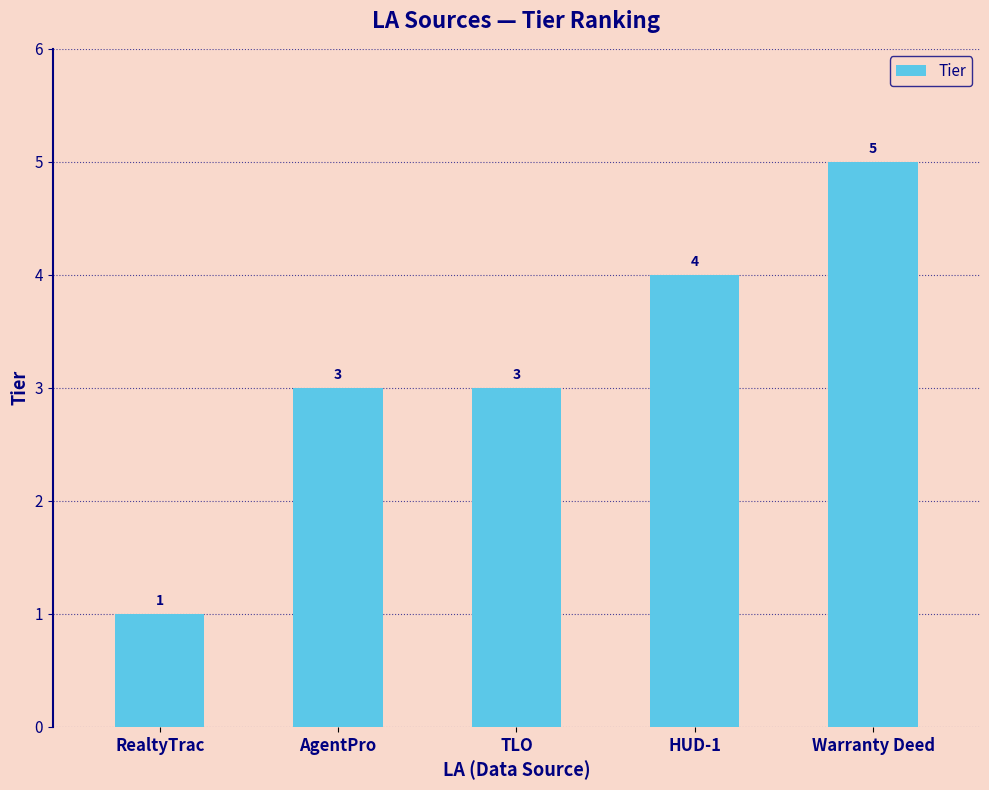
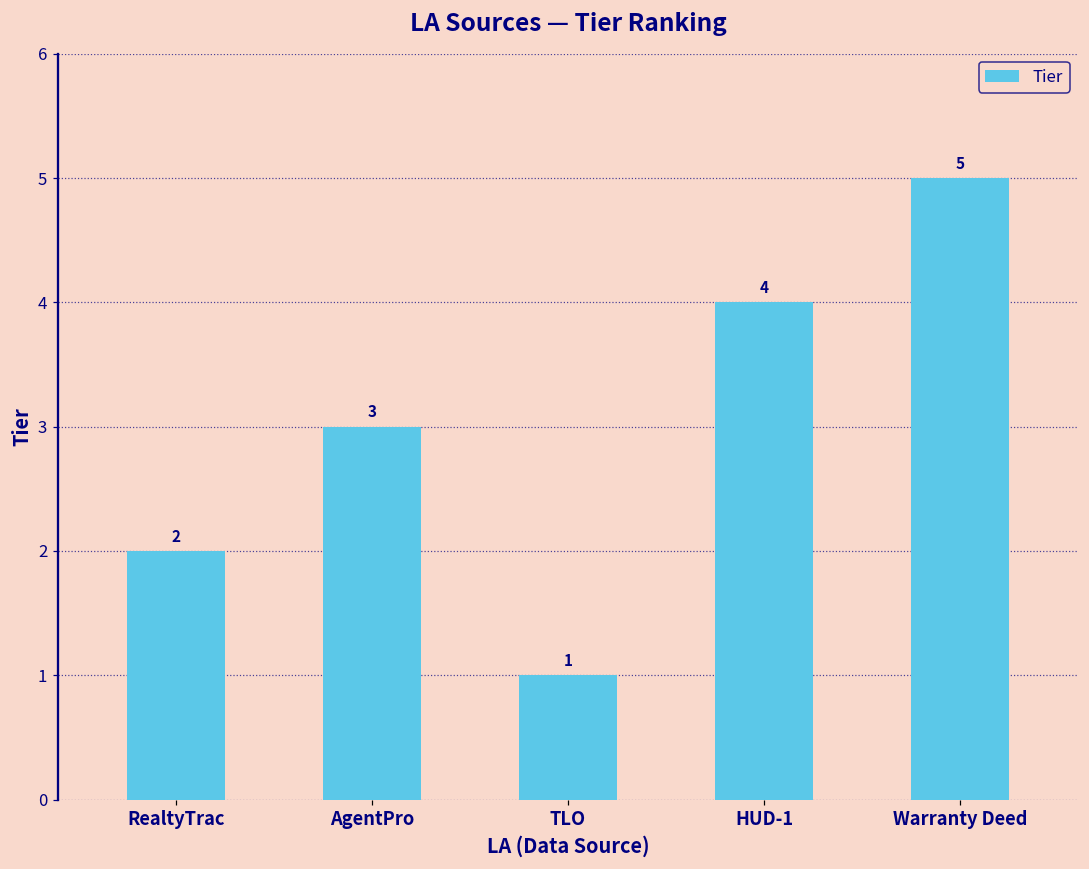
  {
-   "RealtyTrac": 1,
+   "RealtyTrac": 2,
    "AgentPro": 3,
-   "TLO": 3,
+   "TLO": 1,
    "HUD-1": 4,
    "Warranty Deed": 5
  }
